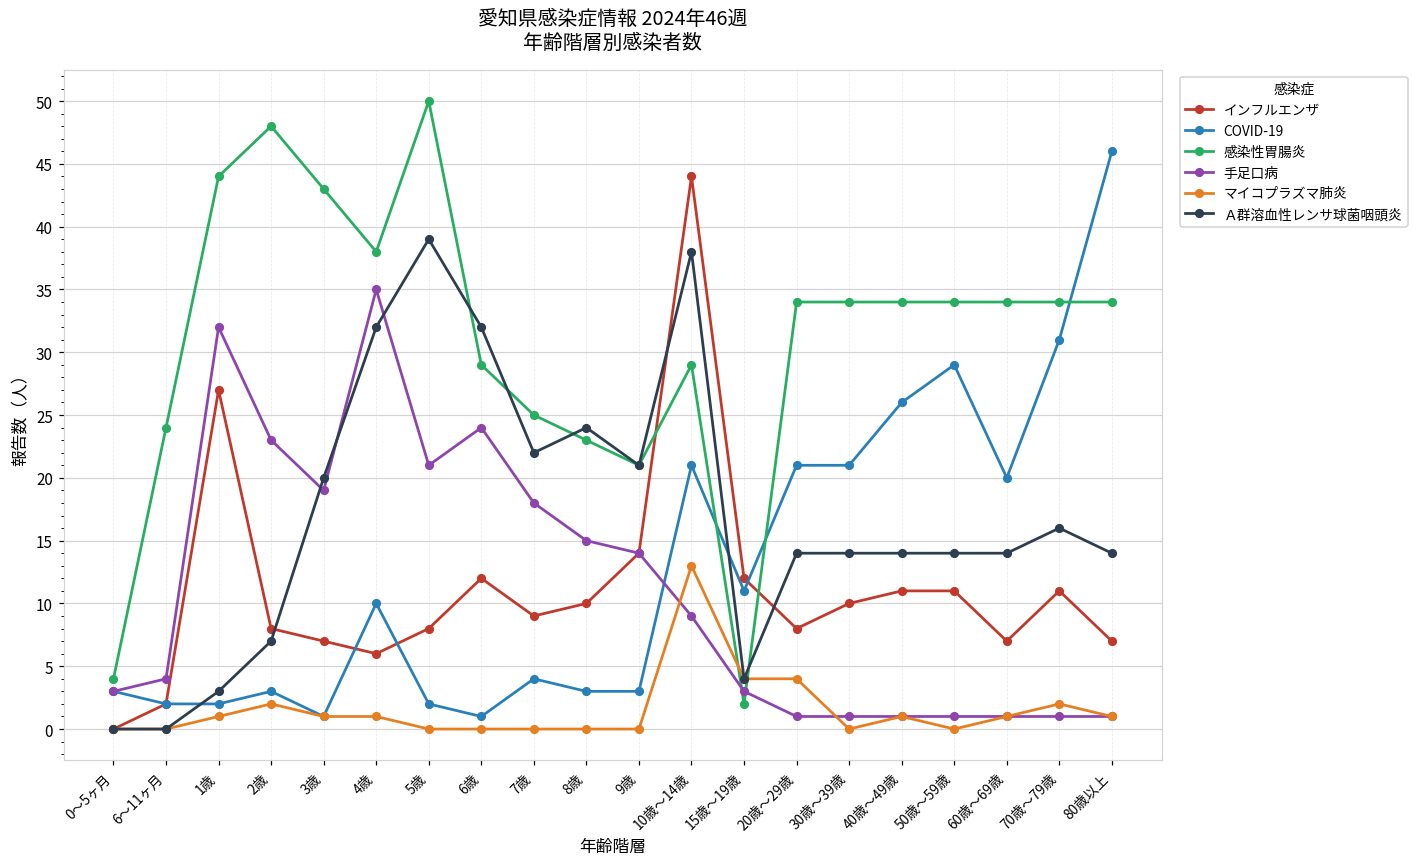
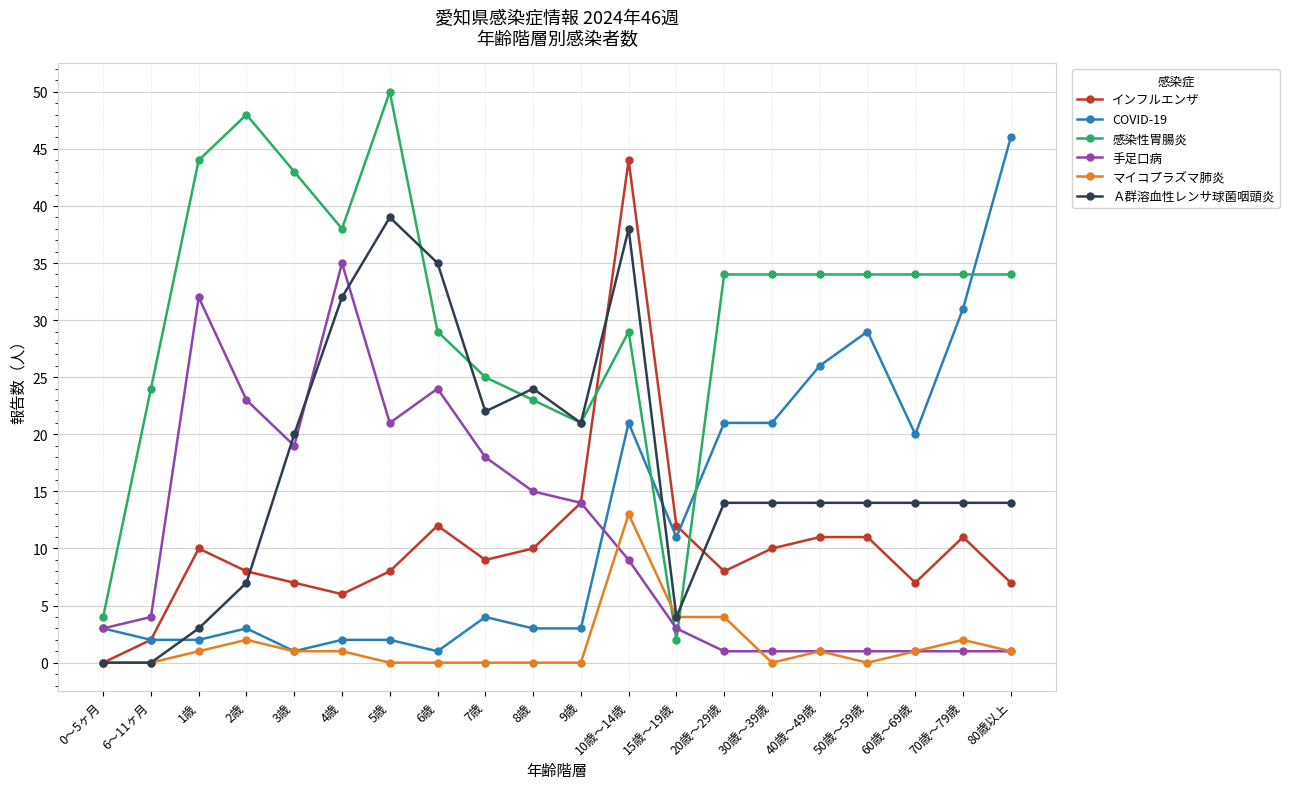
  {
    "インフルエンザ": {
-     "1歳": 27,
+     "1歳": 10,
      "2歳": 8,
      "3歳": 7,
      "4歳": 6,
      "5歳": 8,
      "6歳": 12,
      "7歳": 9,
      "8歳": 10,
      "10歳～14歳": 44,
      "15歳～19歳": 12,
      "20歳～29歳": 8,
      "30歳～39歳": 10,
      "40歳～49歳": 11,
      "50歳～59歳": 11,
      "60歳～69歳": 7,
      "70歳～79歳": 11,
      "80歳以上": 7
    },
    "COVID-19": {
      "1歳": 2,
      "2歳": 3,
-     "4歳": 10,
+     "4歳": 2,
      "5歳": 2,
      "6歳": 1,
      "7歳": 4,
      "8歳": 3,
      "9歳": 3,
      "10歳～14歳": 21,
      "15歳～19歳": 11,
      "20歳～29歳": 21,
      "30歳～39歳": 21,
      "40歳～49歳": 26,
      "50歳～59歳": 29,
      "60歳～69歳": 20,
      "70歳～79歳": 31,
      "80歳以上": 46
    },
    "感染性胃腸炎": {
      "0～5ヶ月": 4,
      "6～11ヶ月": 24,
      "1歳": 44,
      "2歳": 48,
      "3歳": 43,
      "4歳": 38,
      "5歳": 50,
      "6歳": 29,
      "7歳": 25,
      "8歳": 23,
      "10歳～14歳": 29,
      "15歳～19歳": 2,
      "20歳～29歳": 34,
      "30歳～39歳": 34,
      "40歳～49歳": 34,
      "50歳～59歳": 34,
      "60歳～69歳": 34,
      "70歳～79歳": 34,
      "80歳以上": 34
    },
    "手足口病": {
      "6～11ヶ月": 4,
      "1歳": 32,
      "2歳": 23,
      "3歳": 19,
      "4歳": 35,
      "5歳": 21,
      "6歳": 24,
      "7歳": 18,
      "8歳": 15,
      "10歳～14歳": 9,
      "15歳～19歳": 3,
      "20歳～29歳": 1,
      "30歳～39歳": 1,
      "50歳～59歳": 1,
      "70歳～79歳": 1
    },
    "マイコプラズマ肺炎": {
      "1歳": 1,
      "2歳": 2,
      "4歳": 1,
      "5歳": 0,
      "6歳": 0,
      "7歳": 0,
      "8歳": 0,
      "9歳": 0,
      "10歳～14歳": 13,
      "20歳～29歳": 4,
      "30歳～39歳": 0,
      "50歳～59歳": 0,
      "70歳～79歳": 2
    },
    "Ａ群溶血性レンサ球菌咽頭炎": {
      "1歳": 3,
      "2歳": 7,
      "3歳": 20,
      "4歳": 32,
      "5歳": 39,
-     "6歳": 32,
+     "6歳": 35,
      "7歳": 22,
      "8歳": 24,
      "10歳～14歳": 38,
      "20歳～29歳": 14,
      "30歳～39歳": 14,
      "40歳～49歳": 14,
      "50歳～59歳": 14,
      "60歳～69歳": 14,
-     "70歳～79歳": 16,
+     "70歳～79歳": 14,
      "80歳以上": 14
    }
  }
